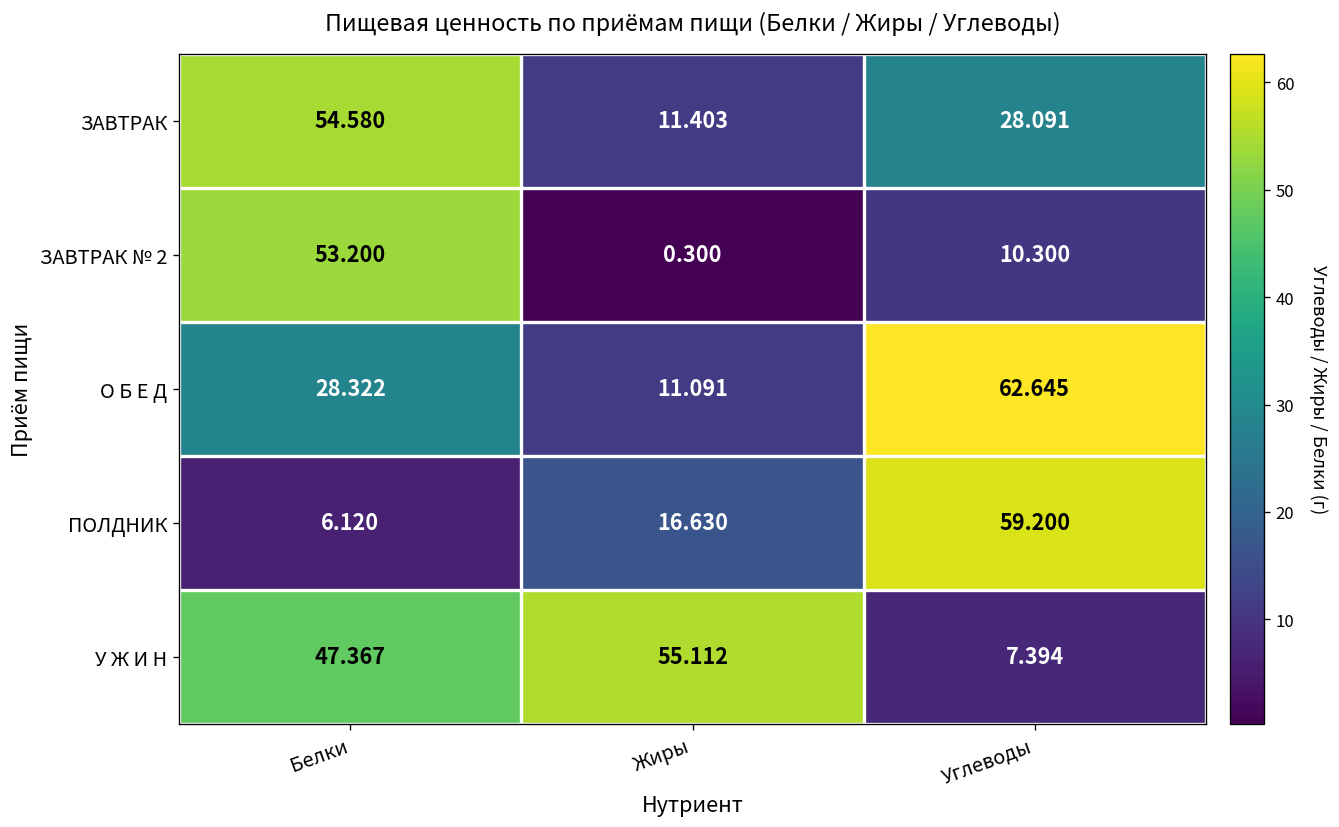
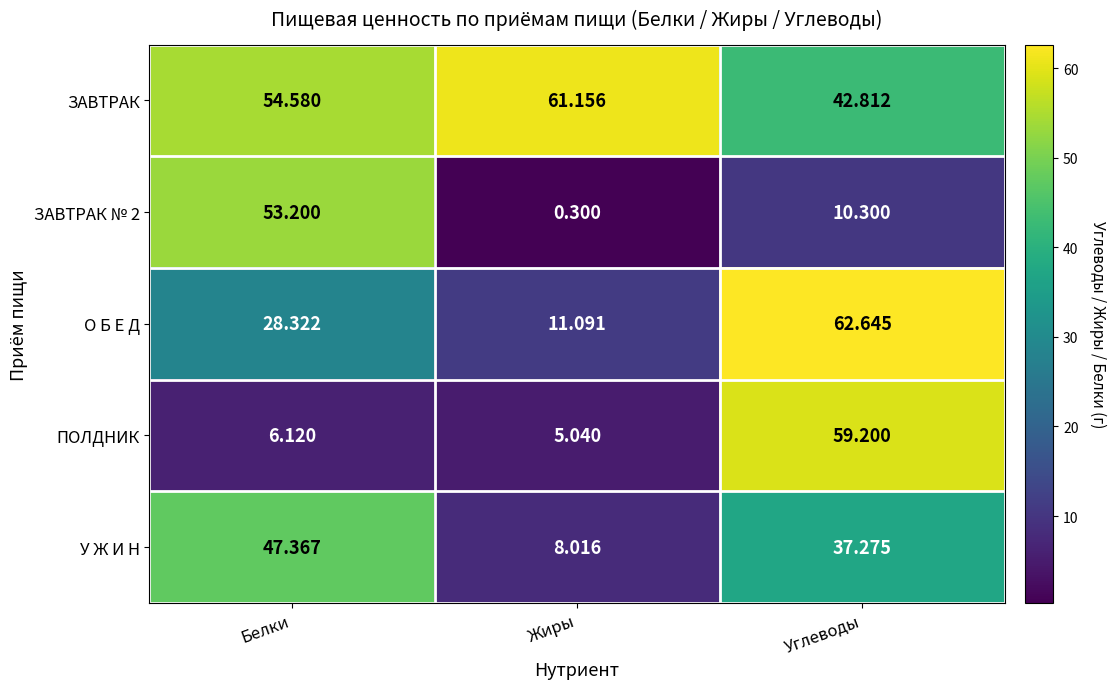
  {
    "ЗАВТРАК": {
      "Белки": 54.580,
-     "Жиры": 11.403,
-     "Углеводы": 28.091
+     "Жиры": 61.156,
+     "Углеводы": 42.812
    },
    "ЗАВТРАК № 2": {
      "Белки": 53.200,
      "Жиры": 0.300,
      "Углеводы": 10.300
    },
    "О Б Е Д": {
      "Белки": 28.322,
      "Жиры": 11.091,
      "Углеводы": 62.645
    },
    "ПОЛДНИК": {
      "Белки": 6.120,
-     "Жиры": 16.630,
+     "Жиры": 5.040,
      "Углеводы": 59.200
    },
    "У Ж И Н": {
      "Белки": 47.367,
-     "Жиры": 55.112,
-     "Углеводы": 7.394
+     "Жиры": 8.016,
+     "Углеводы": 37.275
    }
  }
